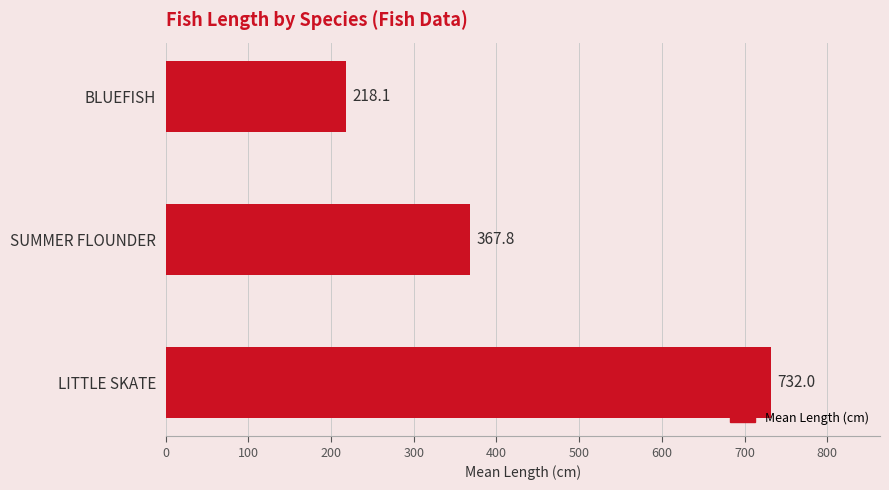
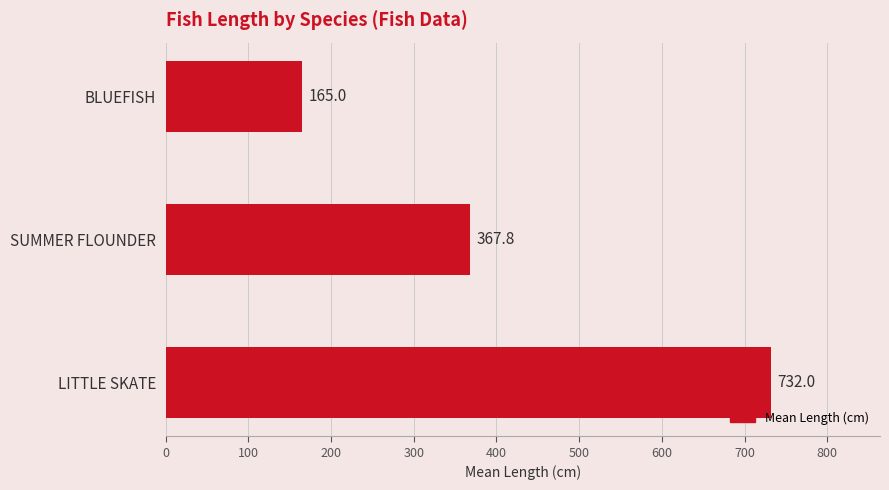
  {
-   "BLUEFISH": 218.1,
+   "BLUEFISH": 165.0,
    "SUMMER FLOUNDER": 367.8,
    "LITTLE SKATE": 732.0
  }
